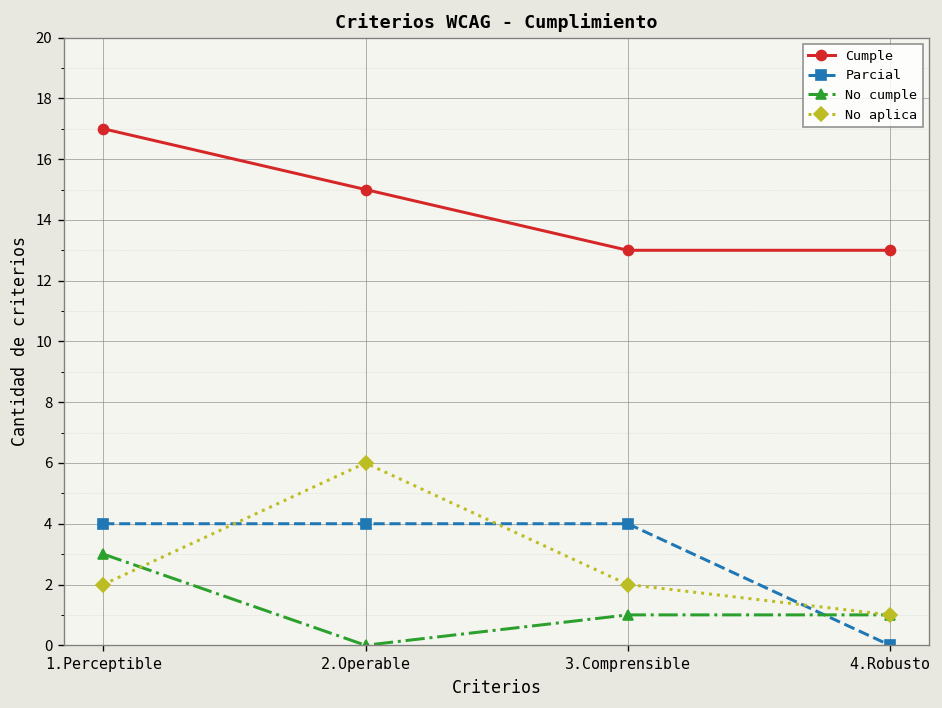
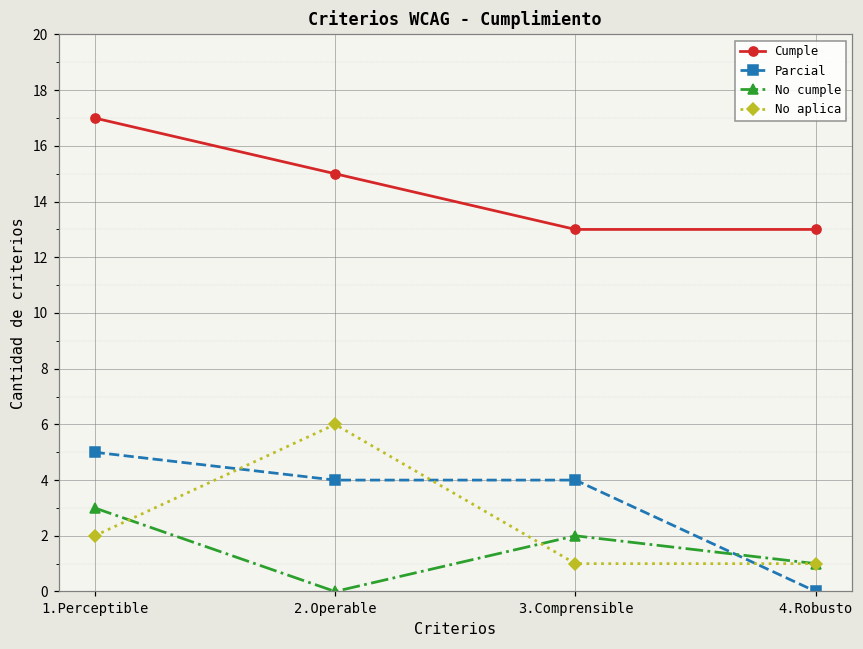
  {
    "Cumple": {
      "1.Perceptible": 17,
      "2.Operable": 15,
      "3.Comprensible": 13,
      "4.Robusto": 13
    },
    "Parcial": {
-     "1.Perceptible": 4,
+     "1.Perceptible": 5,
      "2.Operable": 4,
      "3.Comprensible": 4,
      "4.Robusto": 0
    },
    "No cumple": {
      "1.Perceptible": 3,
      "2.Operable": 0,
-     "3.Comprensible": 1
+     "3.Comprensible": 2
    },
    "No aplica": {
      "1.Perceptible": 2,
      "2.Operable": 6,
-     "3.Comprensible": 2
+     "3.Comprensible": 1
    }
  }
